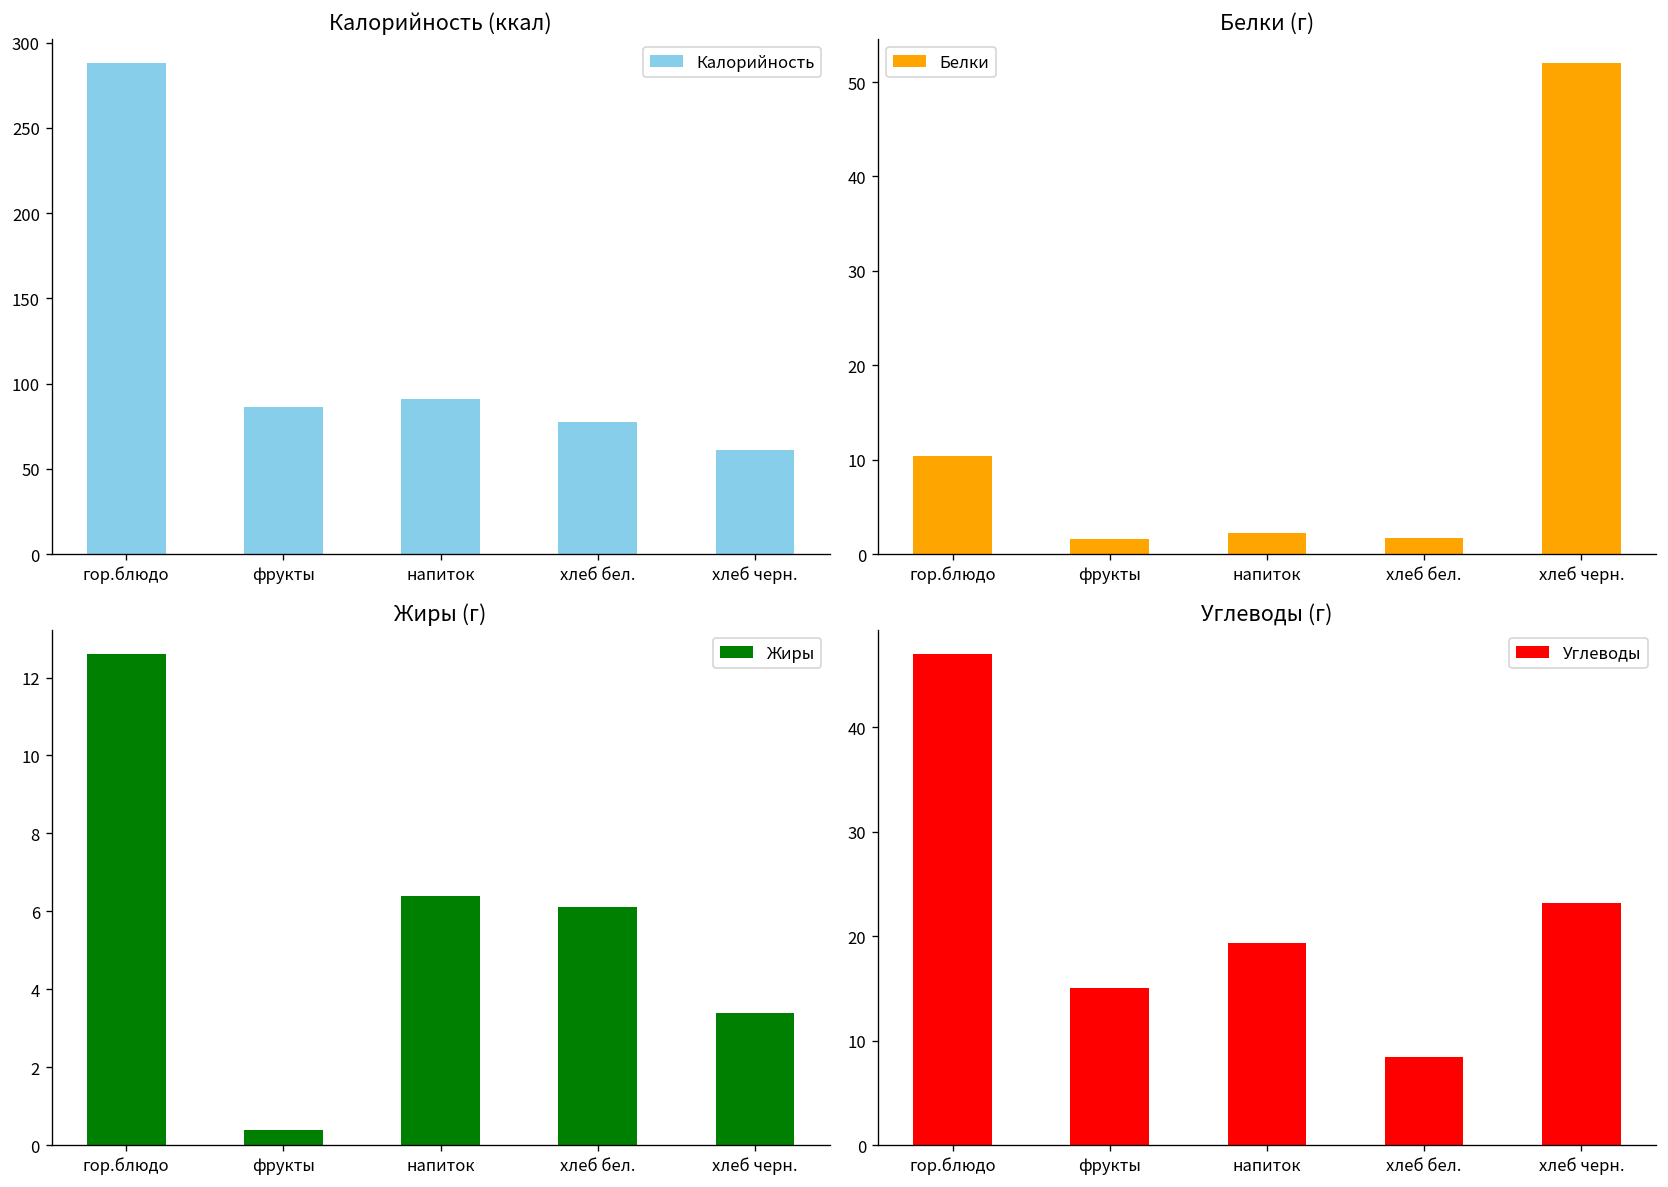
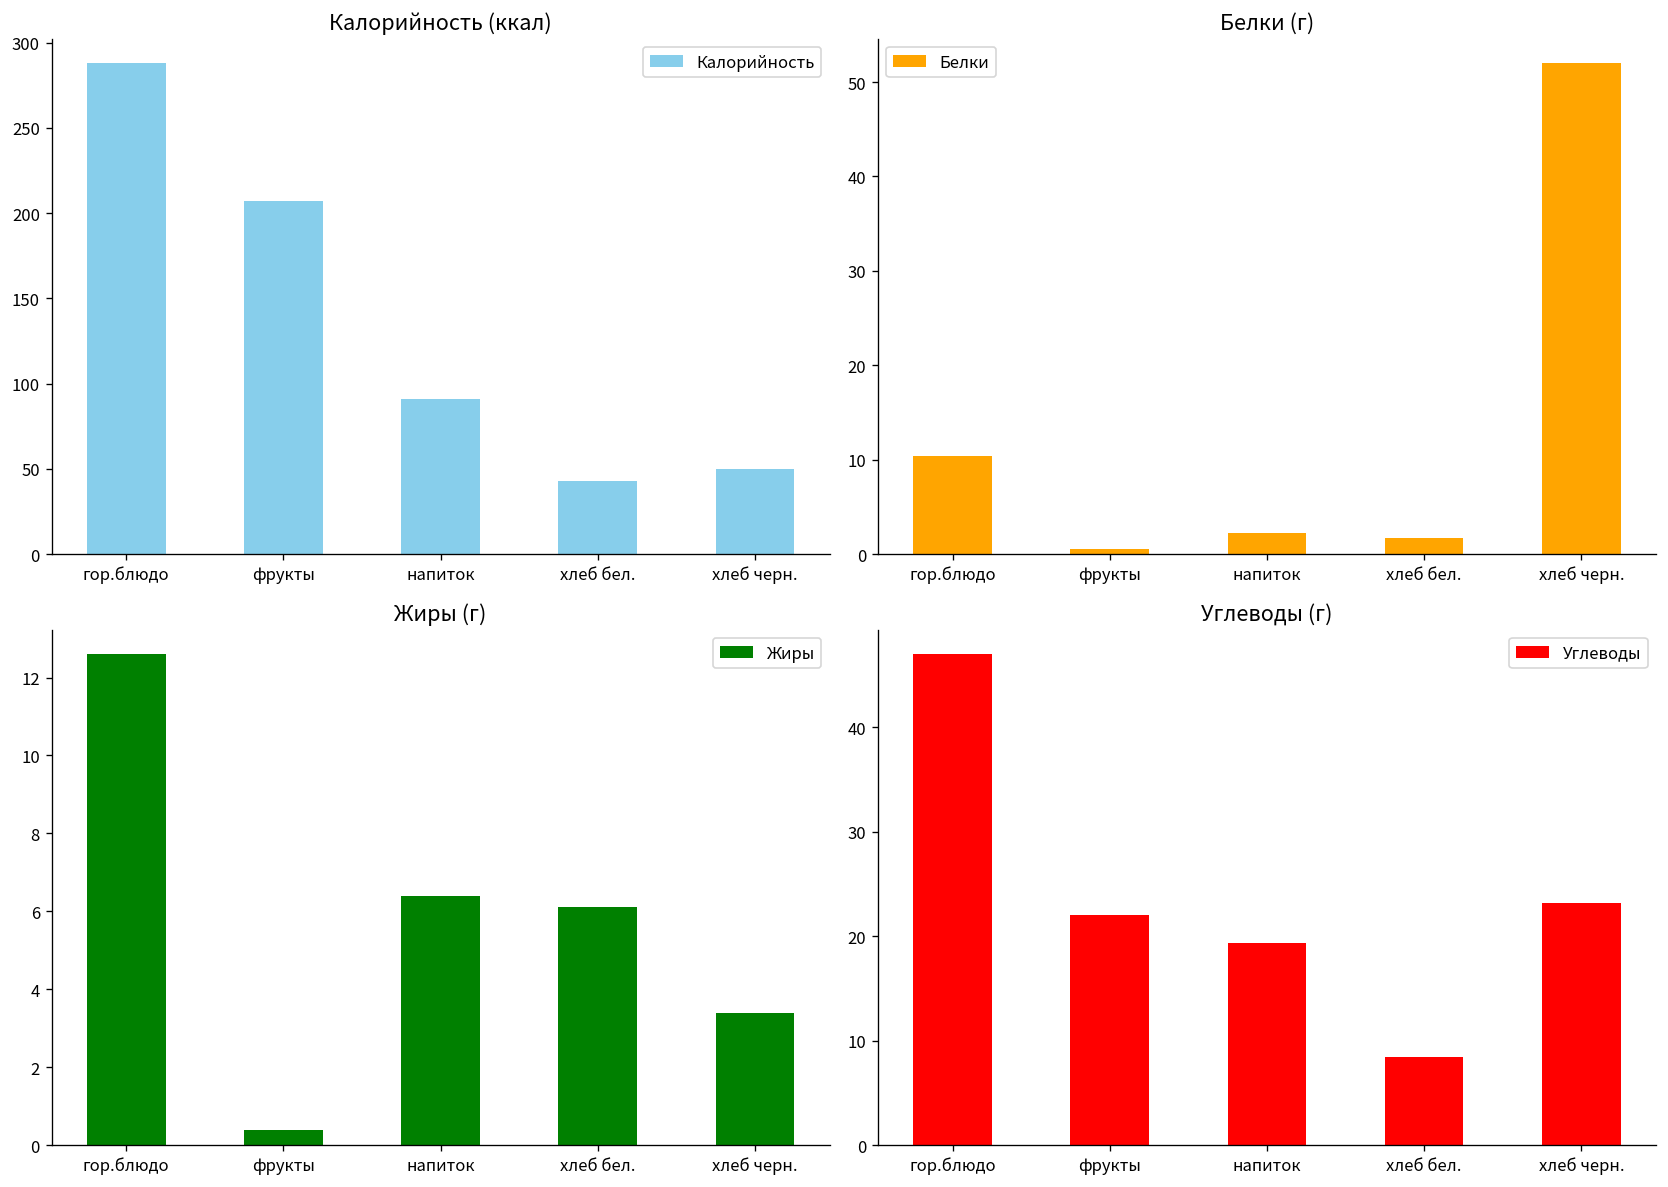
  {
    "Калорийность (ккал)": {
      "гор.блюдо": 288,
-     "фрукты": 86,
+     "фрукты": 207,
      "напиток": 91,
-     "хлеб бел.": 77,
-     "хлеб черн.": 61
+     "хлеб бел.": 43,
+     "хлеб черн.": 50
    },
    "Белки (г)": {
      "гор.блюдо": 10,
-     "фрукты": 2,
+     "фрукты": 1,
      "напиток": 2,
      "хлеб бел.": 2,
      "хлеб черн.": 52
    },
    "Жиры (г)": {
      "гор.блюдо": 12.6,
      "фрукты": 0.4,
      "напиток": 6.4,
      "хлеб бел.": 6.1,
      "хлеб черн.": 3.4
    },
    "Углеводы (г)": {
      "гор.блюдо": 47,
-     "фрукты": 15,
+     "фрукты": 22,
      "напиток": 19,
      "хлеб бел.": 8,
      "хлеб черн.": 23
    }
  }
